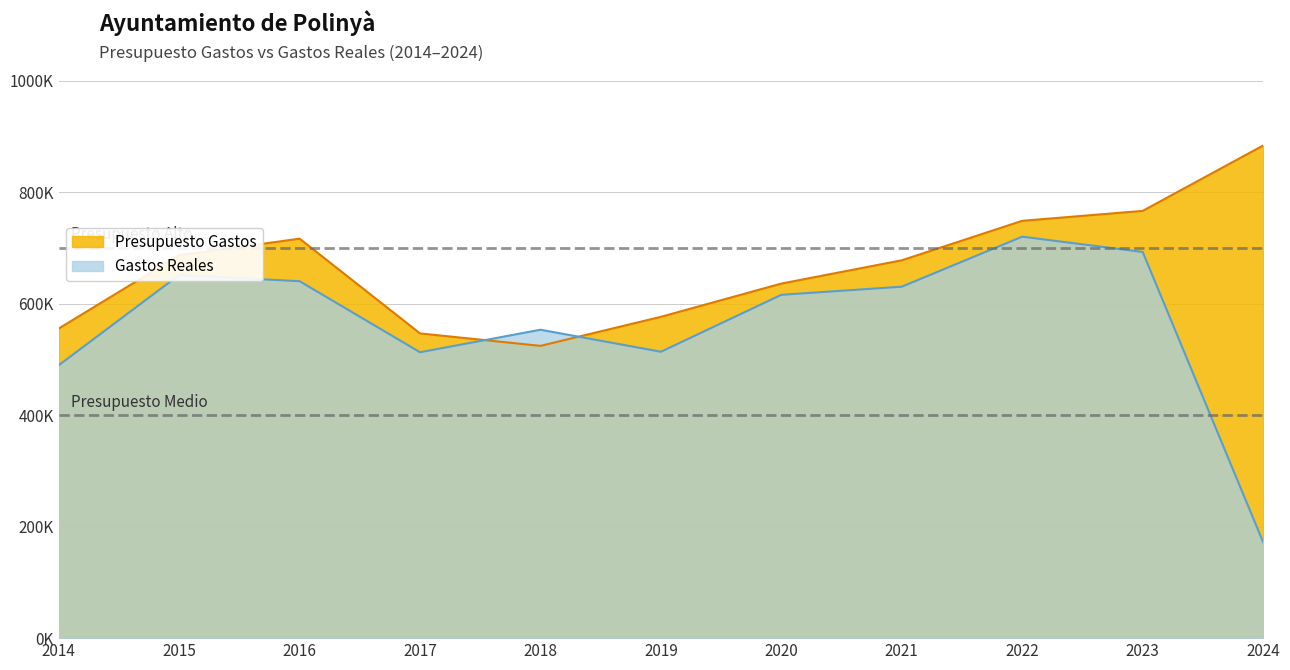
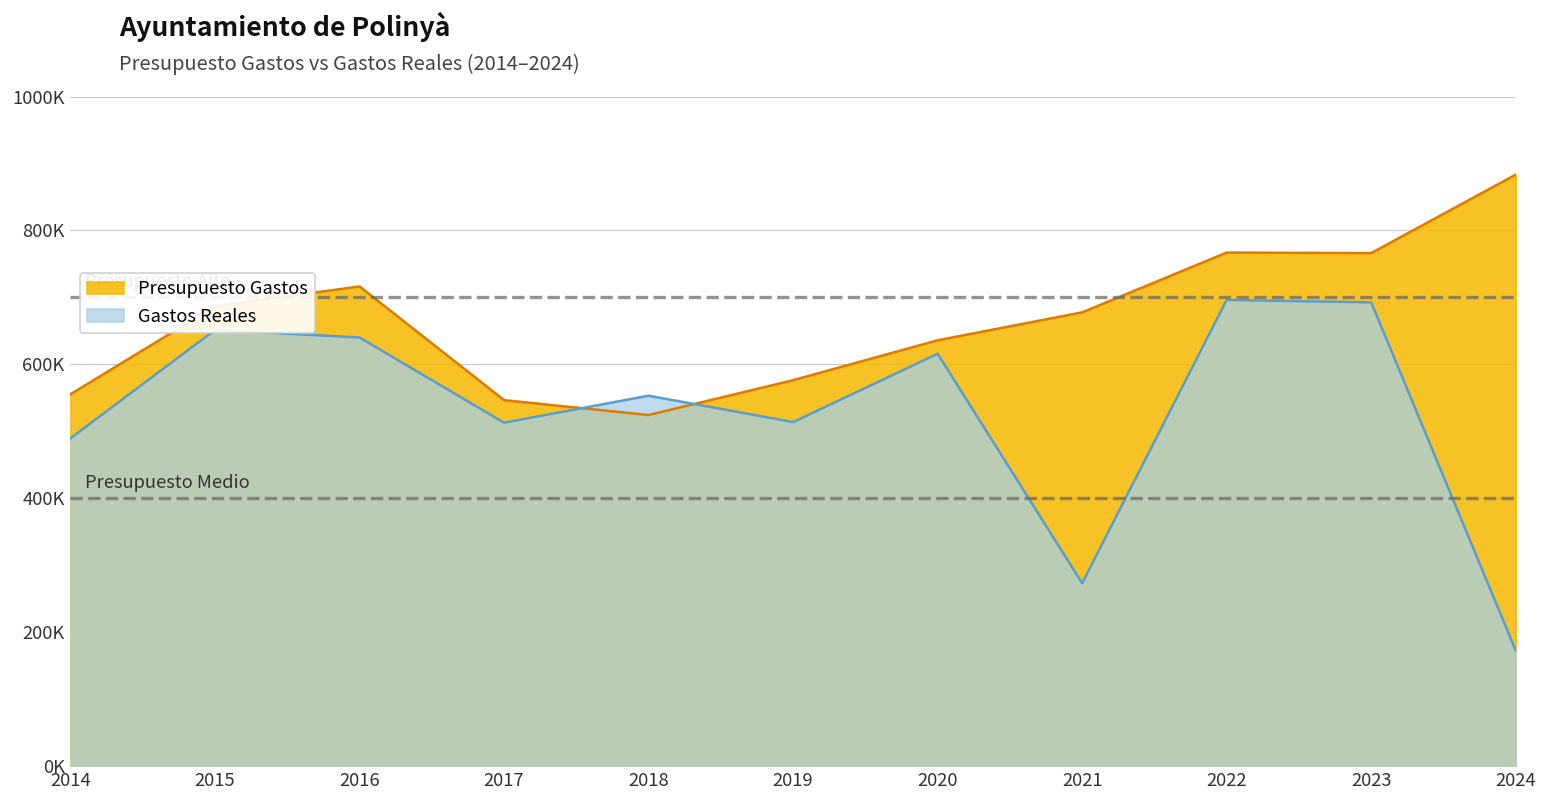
  {
    "Presupuesto Gastos": {
      "2014": 560000,
      "2016": 720000,
      "2017": 550000,
      "2018": 520000,
      "2019": 580000,
      "2020": 640000,
      "2021": 680000,
-     "2022": 750000,
+     "2022": 770000,
      "2023": 770000,
      "2024": 880000
    },
    "Gastos Reales": {
      "2014": 490000,
      "2016": 640000,
      "2017": 510000,
      "2018": 550000,
      "2019": 510000,
      "2020": 620000,
-     "2021": 630000,
-     "2022": 720000,
+     "2021": 270000,
+     "2022": 700000,
      "2023": 690000,
      "2024": 170000
    }
  }
